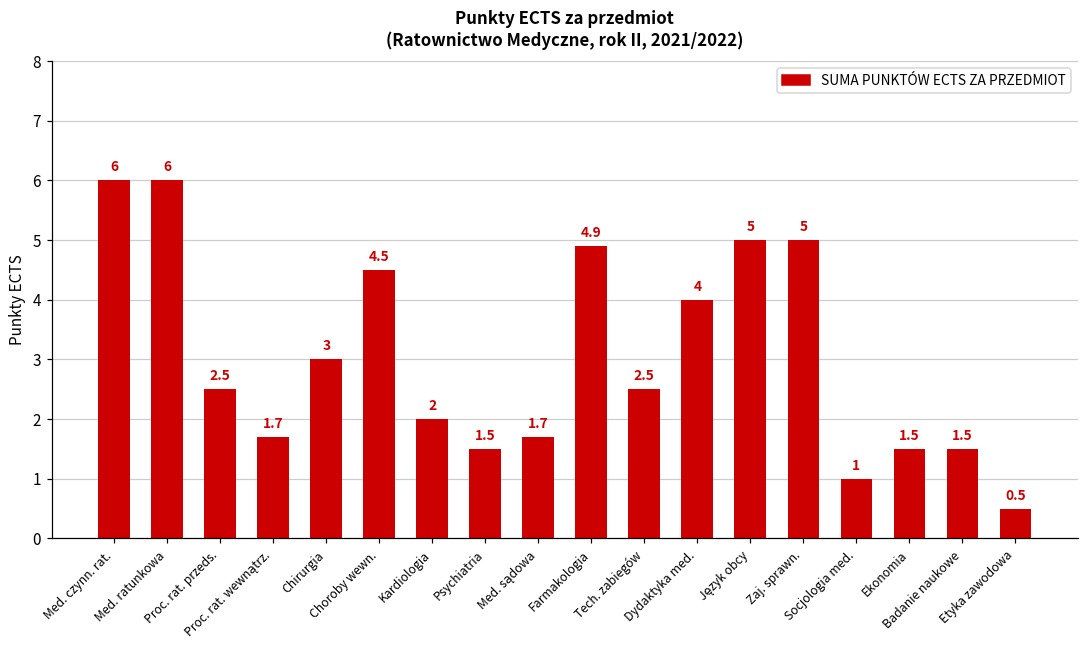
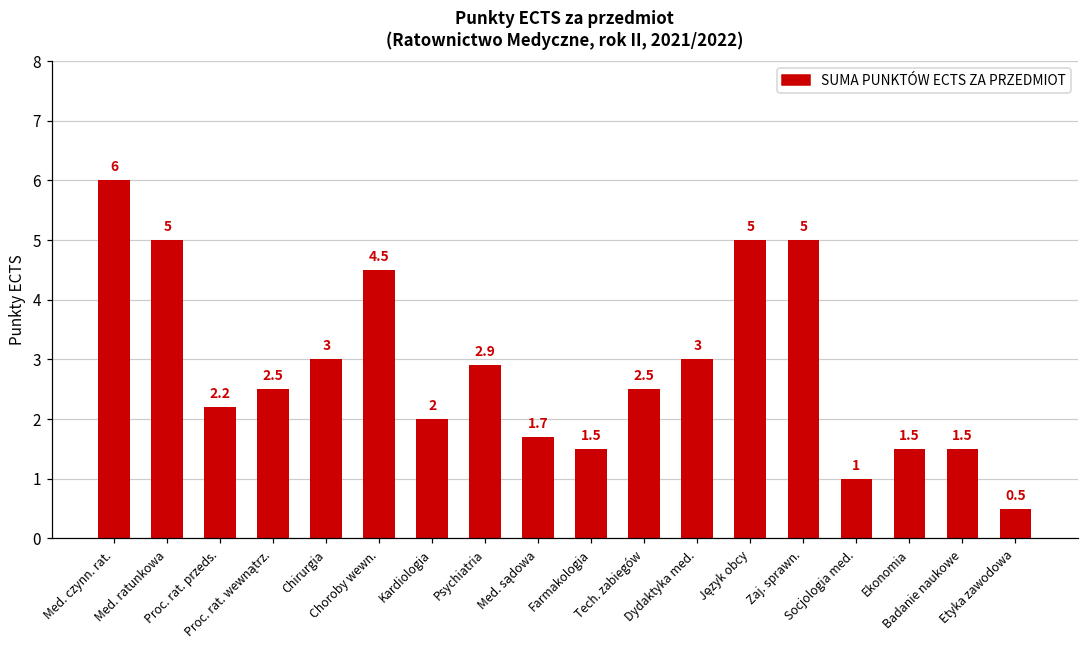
  {
    "Med. czynn. rat.": 6,
-   "Med. ratunkowa": 6,
-   "Proc. rat. przeds.": 2.5,
-   "Proc. rat. wewnątrz.": 1.7,
+   "Med. ratunkowa": 5,
+   "Proc. rat. przeds.": 2.2,
+   "Proc. rat. wewnątrz.": 2.5,
    "Chirurgia": 3,
    "Choroby wewn.": 4.5,
    "Kardiologia": 2,
-   "Psychiatria": 1.5,
+   "Psychiatria": 2.9,
    "Med. sądowa": 1.7,
-   "Farmakologia": 4.9,
+   "Farmakologia": 1.5,
    "Tech. zabiegów": 2.5,
-   "Dydaktyka med.": 4,
+   "Dydaktyka med.": 3,
    "Język obcy": 5,
    "Zaj. sprawn.": 5,
    "Socjologia med.": 1,
    "Ekonomia": 1.5,
    "Badanie naukowe": 1.5,
    "Etyka zawodowa": 0.5
  }
